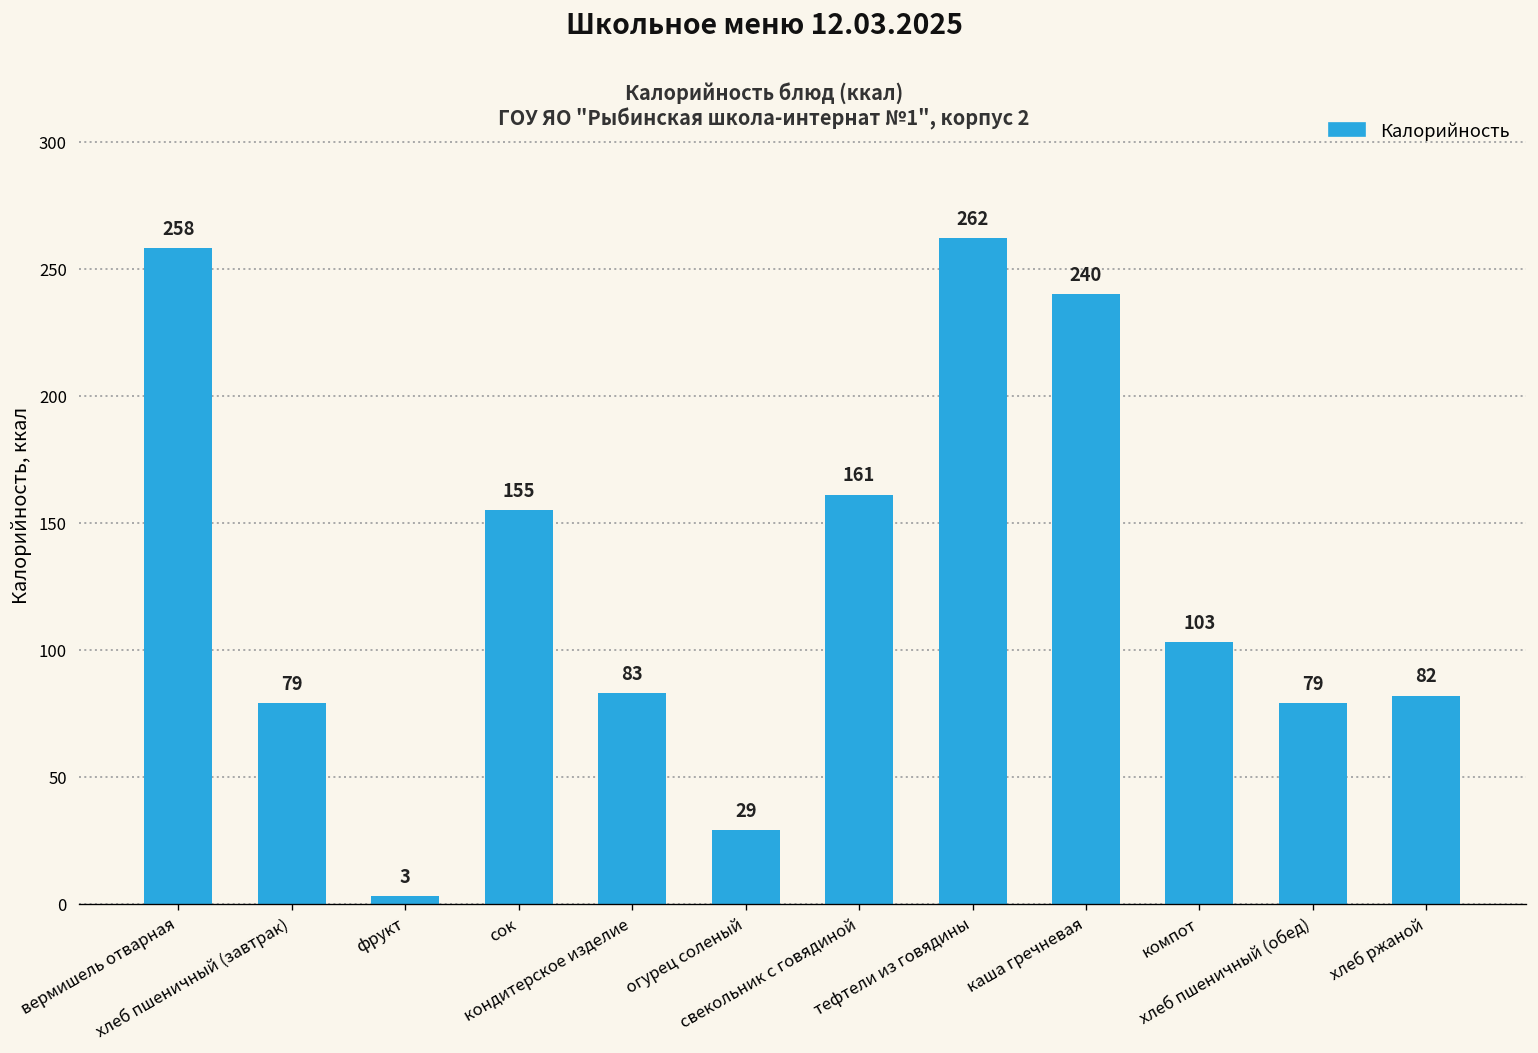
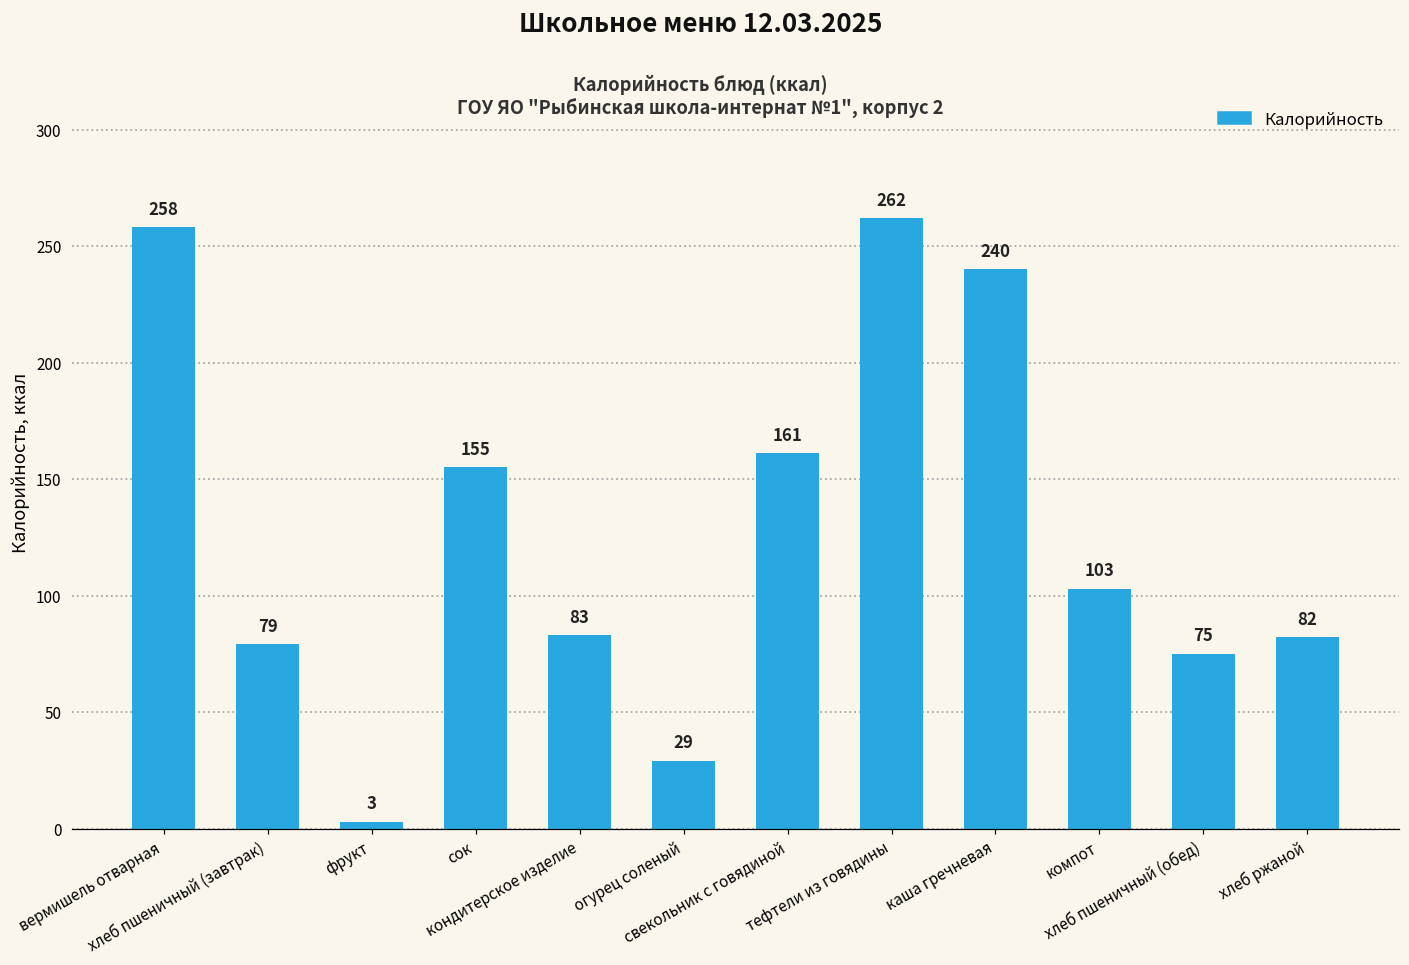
  {
    "вермишель отварная": 258,
    "хлеб пшеничный (завтрак)": 79,
    "фрукт": 3,
    "сок": 155,
    "кондитерское изделие": 83,
    "огурец соленый": 29,
    "свекольник с говядиной": 161,
    "тефтели из говядины": 262,
    "каша гречневая": 240,
    "компот": 103,
-   "хлеб пшеничный (обед)": 79,
+   "хлеб пшеничный (обед)": 75,
    "хлеб ржаной": 82
  }
